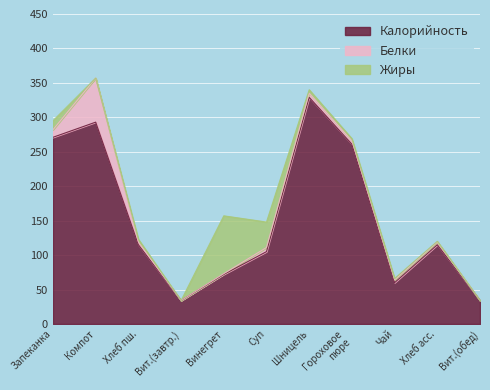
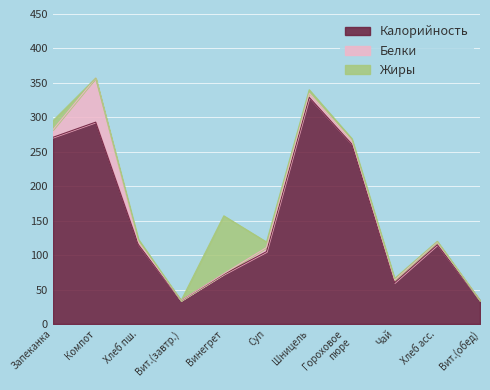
  {
    "Калорийность": {
      "Запеканка": 270,
      "Компот": 290,
      "Хлеб пш.": 120,
      "Суп": 110,
      "Шницель": 330,
      "Гороховое пюре": 260,
      "Чай": 60,
      "Хлеб асс.": 120
    },
    "Белки": {
      "Запеканка": 10,
      "Хлеб пш.": 0,
      "Суп": 10,
      "Шницель": 10
    },
    "Жиры": {
      "Запеканка": 10,
      "Хлеб пш.": 0,
      "Винегрет": 80,
-     "Суп": 40,
+     "Суп": 10,
      "Шницель": 10
    }
  }
